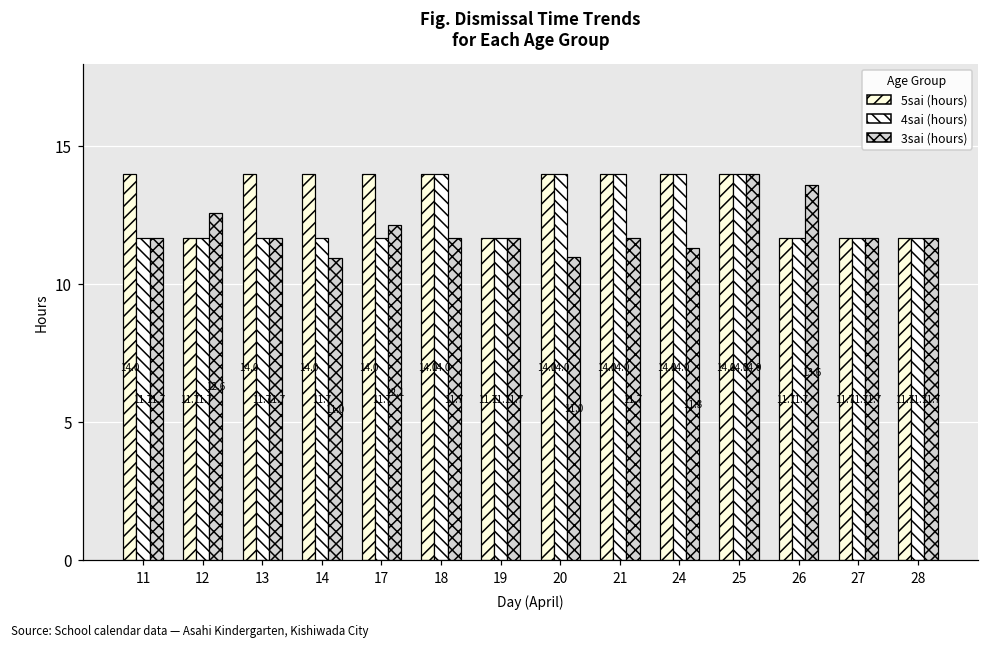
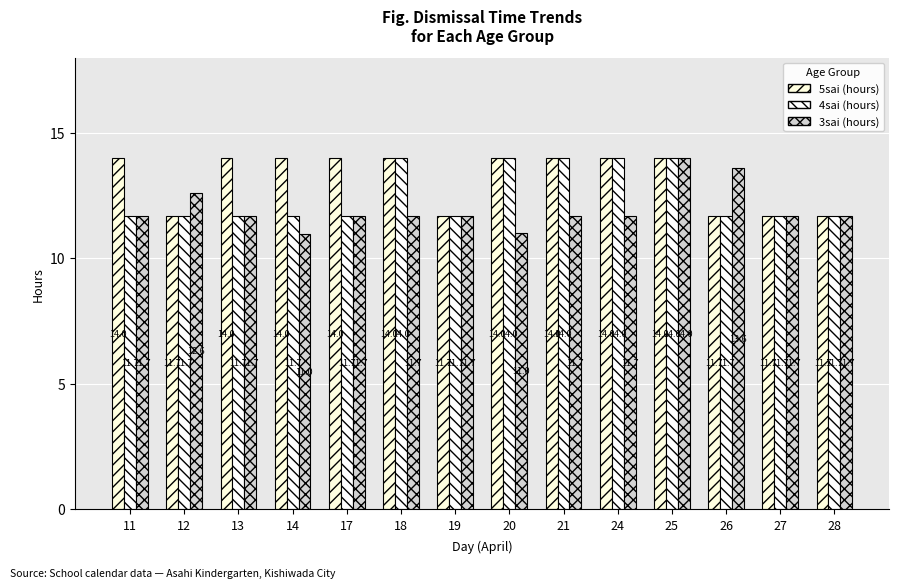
  {
    "3sai (hours)": {
      "12": 12.6,
      "14": 11.0,
-     "17": 12.1,
+     "17": 11.7,
      "18": 11.7,
      "20": 11.0,
      "21": 11.7,
-     "24": 11.3,
+     "24": 11.7,
      "26": 13.6
    }
  }
